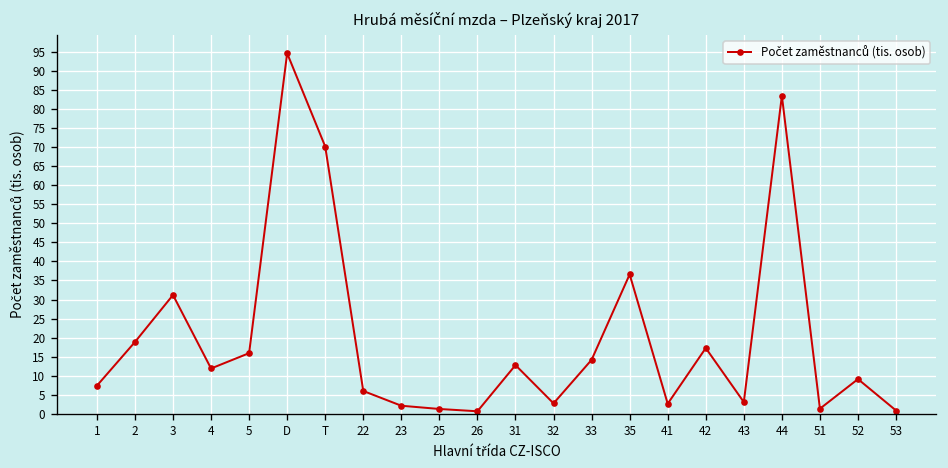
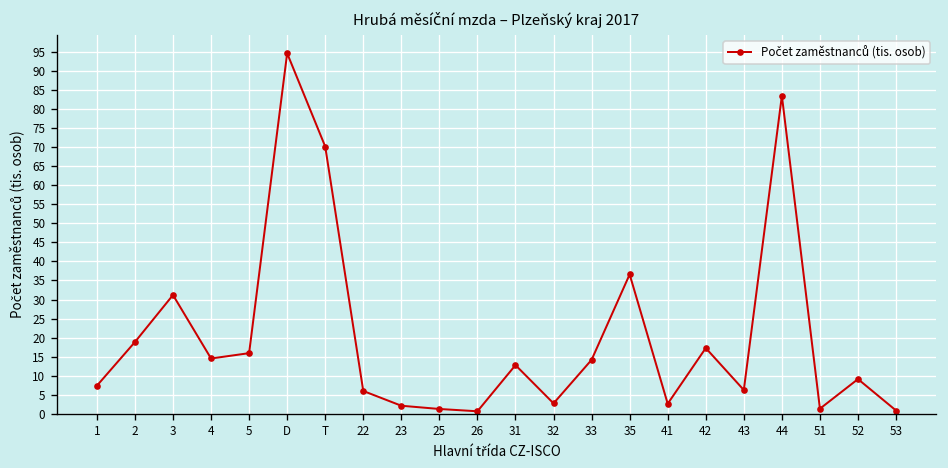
  {
    "1": 7,
    "2": 19,
    "3": 31,
-   "4": 12,
+   "4": 15,
    "5": 16,
    "D": 95,
    "T": 70,
    "22": 6,
    "23": 2,
    "25": 1,
    "26": 1,
    "31": 13,
    "32": 3,
    "33": 14,
    "35": 37,
    "41": 3,
    "42": 17,
-   "43": 3,
+   "43": 6,
    "44": 84,
    "51": 1,
    "52": 9,
    "53": 1
  }
